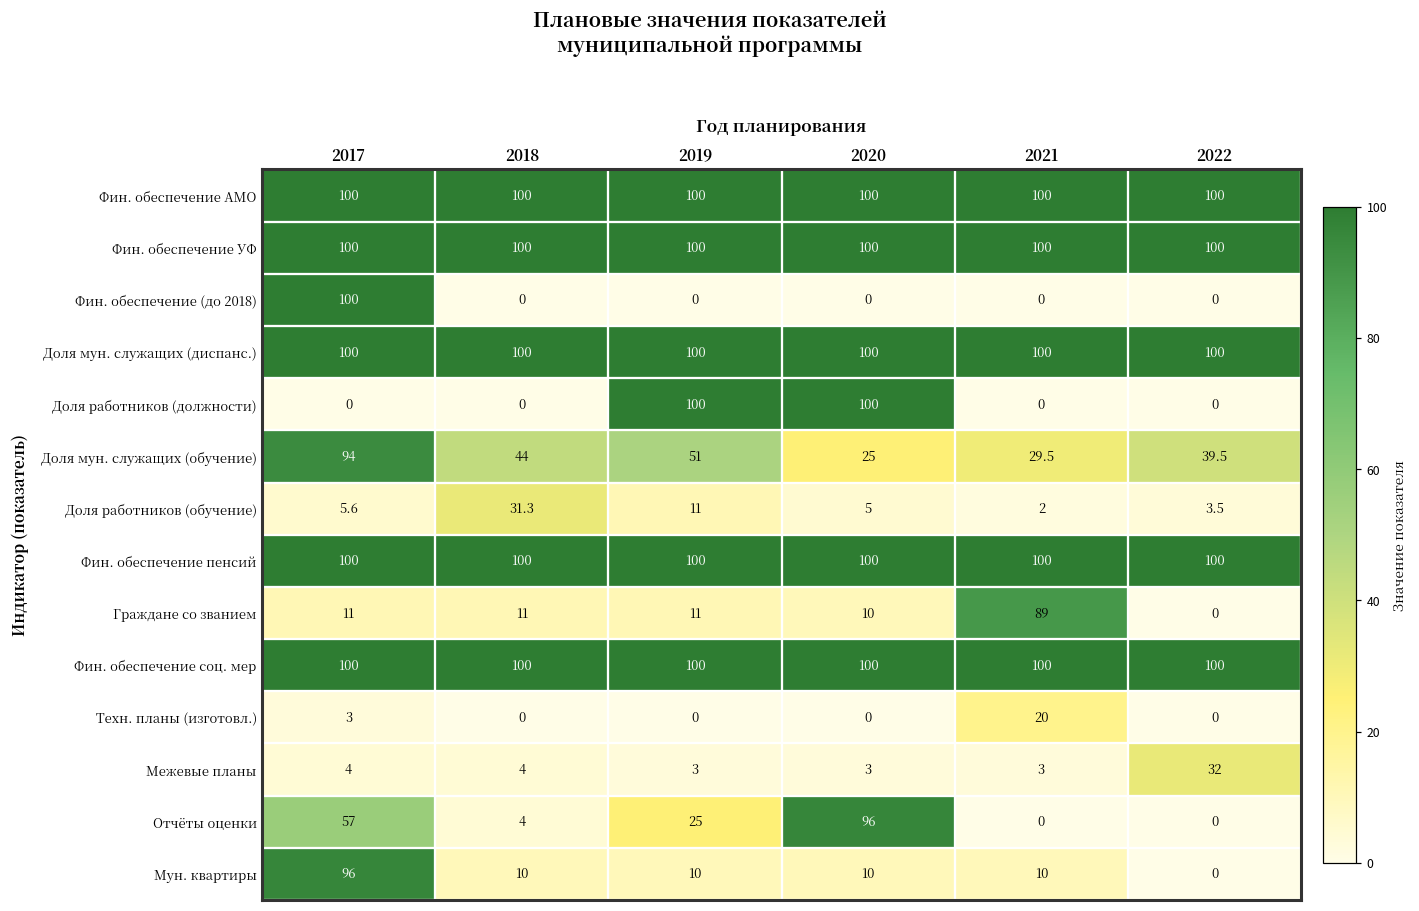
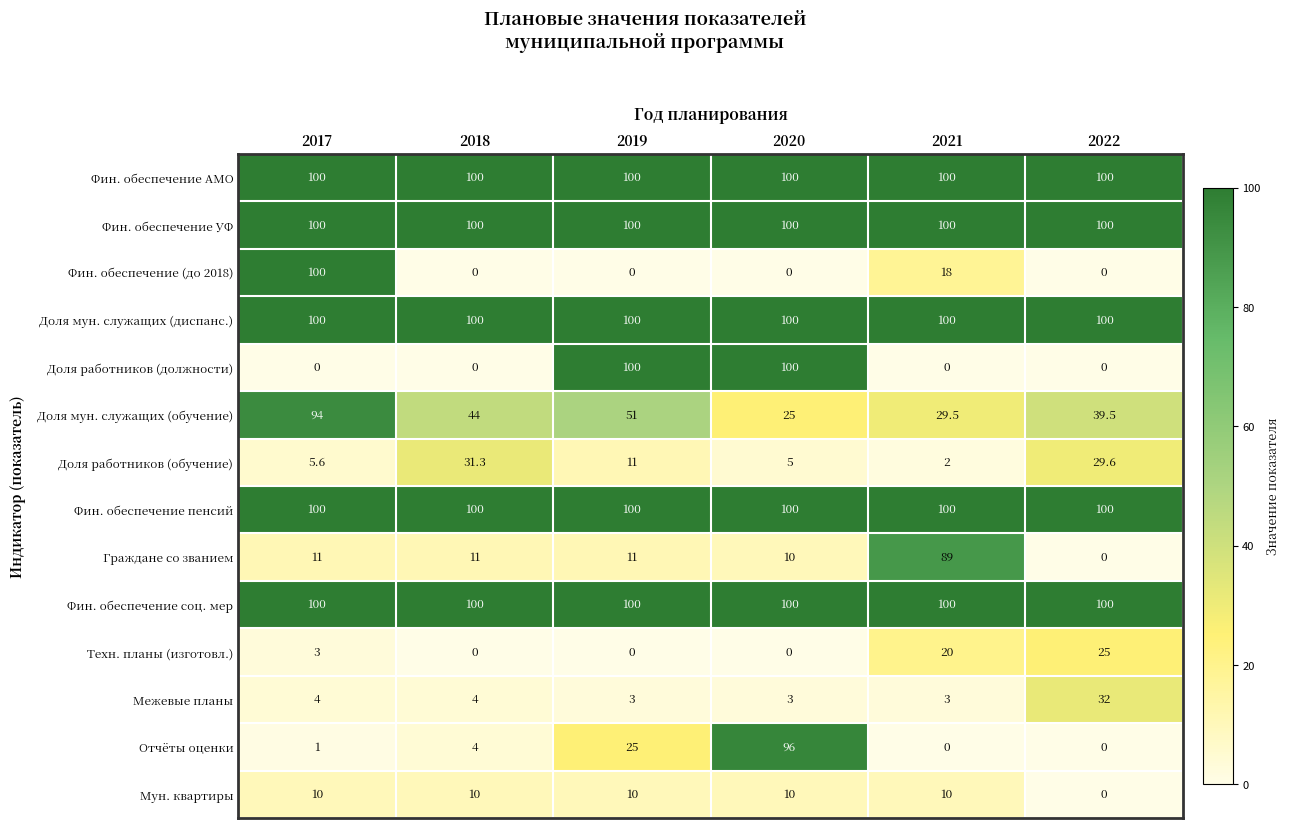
  {
    "Фин. обеспечение АМО": {
      "2017": 100,
      "2018": 100,
      "2019": 100,
      "2020": 100,
      "2021": 100,
      "2022": 100
    },
    "Фин. обеспечение УФ": {
      "2017": 100,
      "2018": 100,
      "2019": 100,
      "2020": 100,
      "2021": 100,
      "2022": 100
    },
    "Фин. обеспечение (до 2018)": {
      "2017": 100,
      "2018": 0,
      "2019": 0,
      "2020": 0,
-     "2021": 0,
+     "2021": 18,
      "2022": 0
    },
    "Доля мун. служащих (диспанс.)": {
      "2017": 100,
      "2018": 100,
      "2019": 100,
      "2020": 100,
      "2021": 100,
      "2022": 100
    },
    "Доля работников (должности)": {
      "2017": 0,
      "2018": 0,
      "2019": 100,
      "2020": 100,
      "2021": 0,
      "2022": 0
    },
    "Доля мун. служащих (обучение)": {
      "2017": 94,
      "2018": 44,
      "2019": 51,
      "2020": 25,
      "2021": 29.5,
      "2022": 39.5
    },
    "Доля работников (обучение)": {
      "2017": 5.6,
      "2018": 31.3,
      "2019": 11,
      "2020": 5,
      "2021": 2,
-     "2022": 3.5
+     "2022": 29.6
    },
    "Фин. обеспечение пенсий": {
      "2017": 100,
      "2018": 100,
      "2019": 100,
      "2020": 100,
      "2021": 100,
      "2022": 100
    },
    "Граждане со званием": {
      "2017": 11,
      "2018": 11,
      "2019": 11,
      "2020": 10,
      "2021": 89,
      "2022": 0
    },
    "Фин. обеспечение соц. мер": {
      "2017": 100,
      "2018": 100,
      "2019": 100,
      "2020": 100,
      "2021": 100,
      "2022": 100
    },
    "Техн. планы (изготовл.)": {
      "2017": 3,
      "2018": 0,
      "2019": 0,
      "2020": 0,
      "2021": 20,
-     "2022": 0
+     "2022": 25
    },
    "Межевые планы": {
      "2017": 4,
      "2018": 4,
      "2019": 3,
      "2020": 3,
      "2021": 3,
      "2022": 32
    },
    "Отчёты оценки": {
-     "2017": 57,
+     "2017": 1,
      "2018": 4,
      "2019": 25,
      "2020": 96,
      "2021": 0,
      "2022": 0
    },
    "Мун. квартиры": {
-     "2017": 96,
+     "2017": 10,
      "2018": 10,
      "2019": 10,
      "2020": 10,
      "2021": 10,
      "2022": 0
    }
  }
